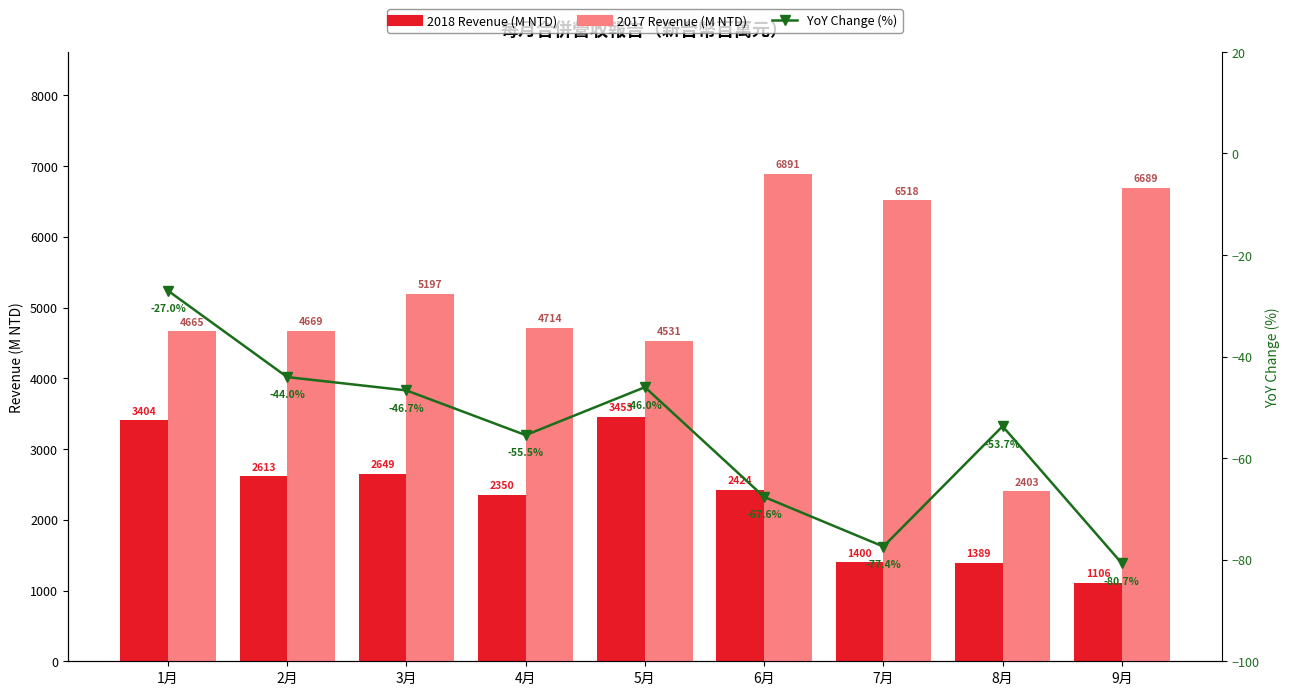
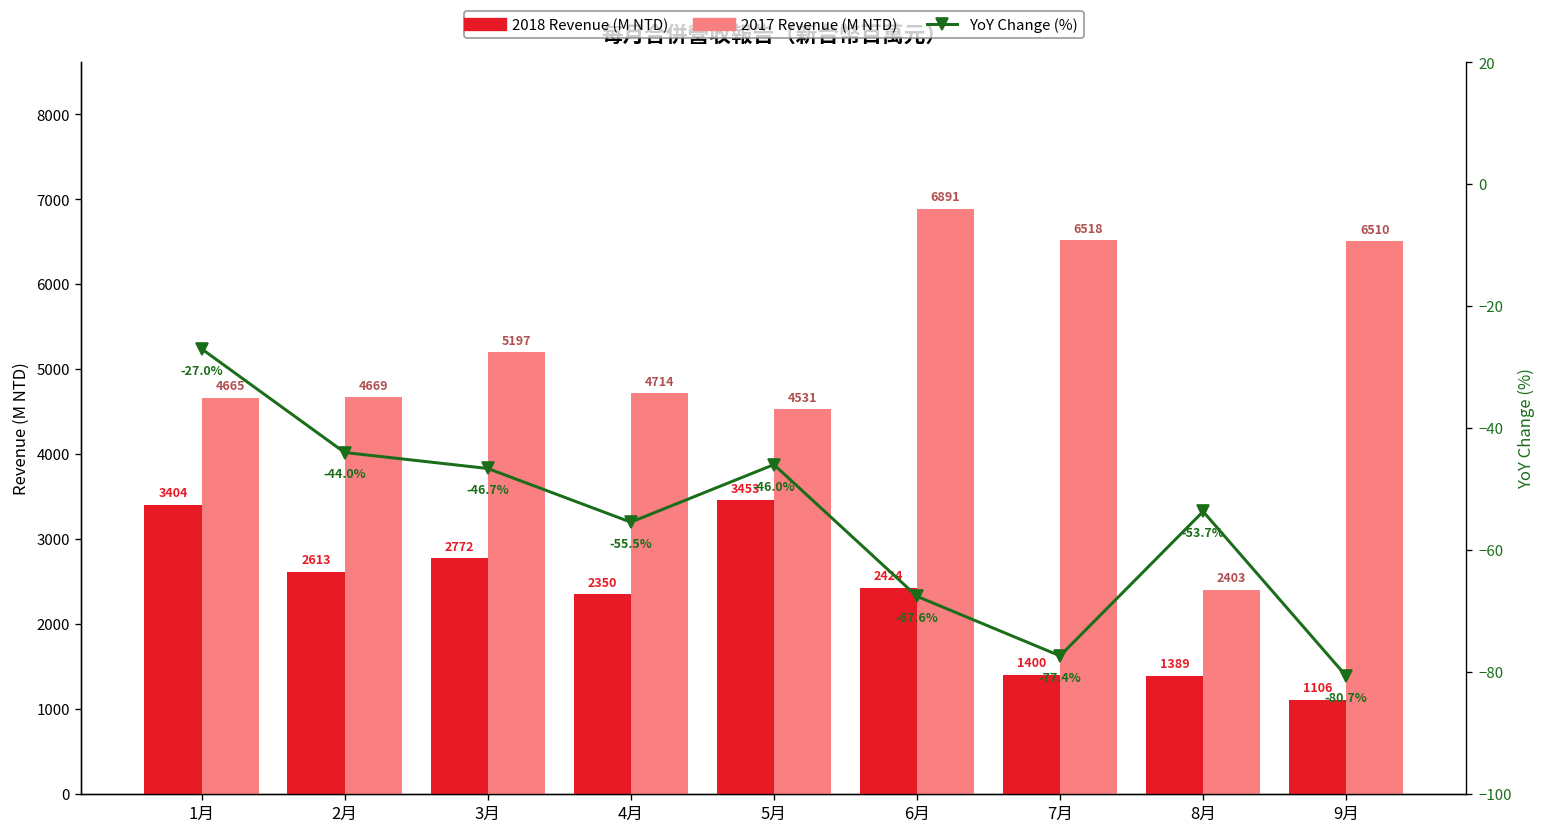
  {
    "2018 Revenue (M NTD)": {
      "1月": "3404",
      "2月": "2613",
-     "3月": "2649",
+     "3月": "2772",
      "4月": "2350",
      "6月": "2424",
      "7月": "1400",
      "8月": "1389",
      "9月": "1106"
    },
    "2017 Revenue (M NTD)": {
      "1月": "4665",
      "2月": "4669",
      "3月": "5197",
      "4月": "4714",
      "5月": "4531",
      "6月": "6891",
      "7月": "6518",
      "8月": "2403",
-     "9月": "6689"
+     "9月": "6510"
    },
    "YoY Change (%)": {
      "1月": "-27.0%",
      "2月": "-44.0%",
      "3月": "-46.7%",
      "4月": "-55.5%",
      "5月": "-46.0%",
      "6月": "-67.6%",
      "7月": "-77.4%",
      "8月": "-53.7%",
      "9月": "-80.7%"
    }
  }
